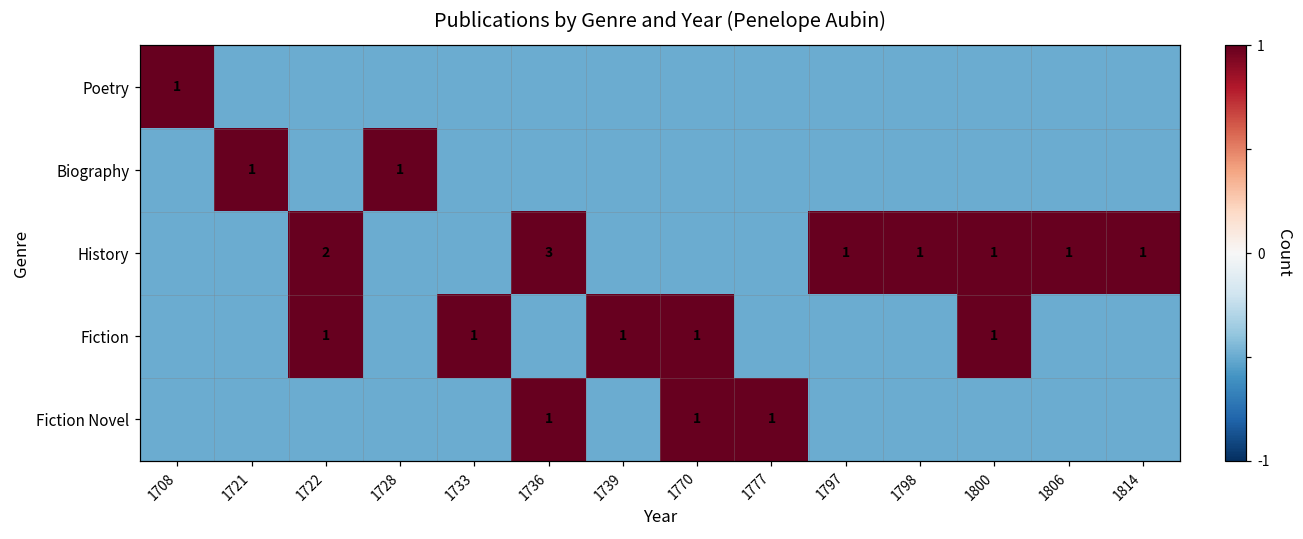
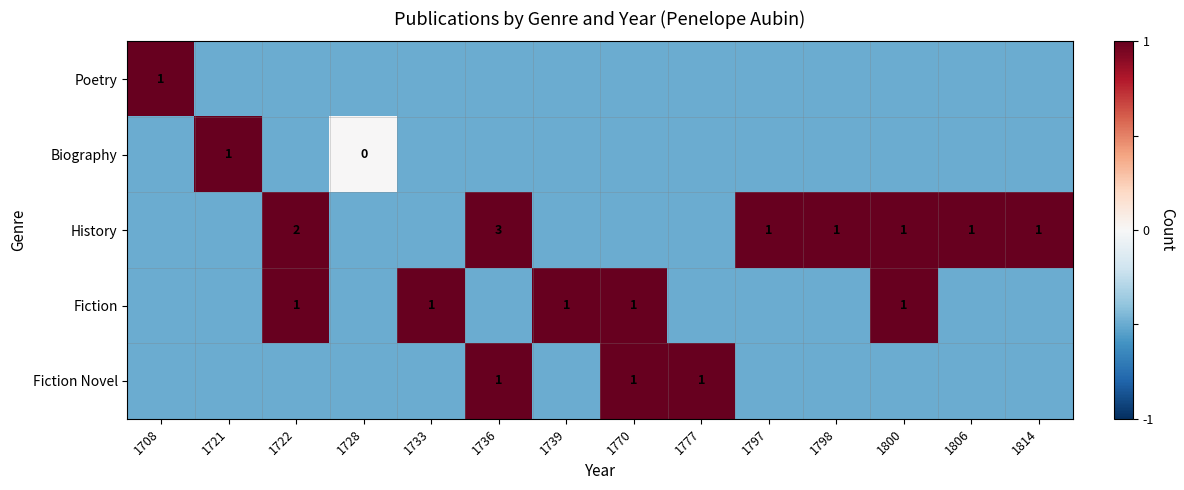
  {
    "Poetry": {
      "1708": 1
    },
    "Biography": {
      "1721": 1,
-     "1728": 1
+     "1728": 0
    },
    "History": {
      "1722": 2,
      "1736": 3,
      "1797": 1,
      "1798": 1,
      "1800": 1,
      "1806": 1,
      "1814": 1
    },
    "Fiction": {
      "1722": 1,
      "1733": 1,
      "1739": 1,
      "1770": 1,
      "1800": 1
    },
    "Fiction Novel": {
      "1736": 1,
      "1770": 1,
      "1777": 1
    }
  }
